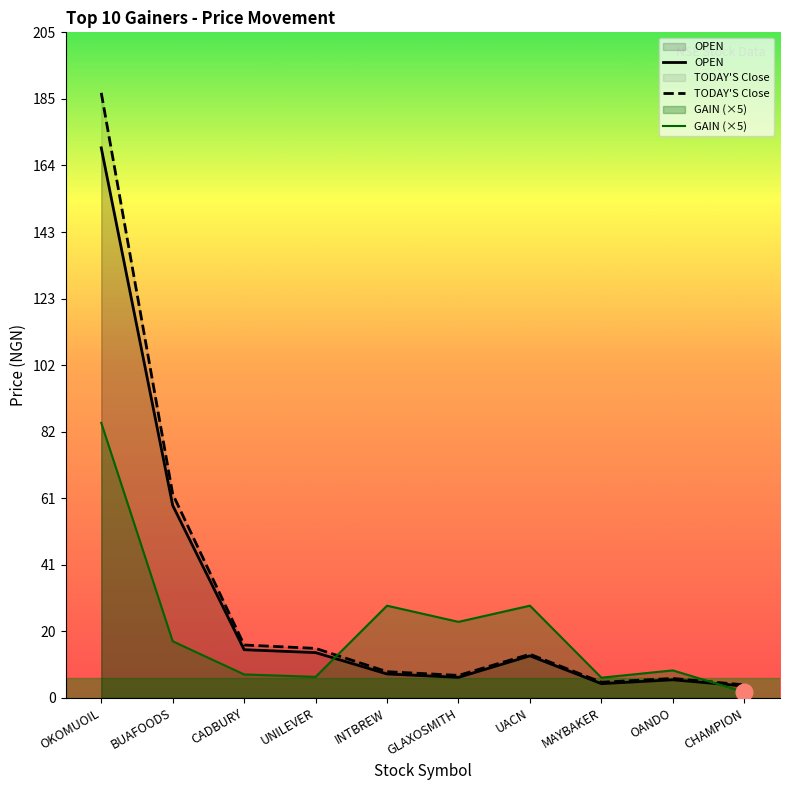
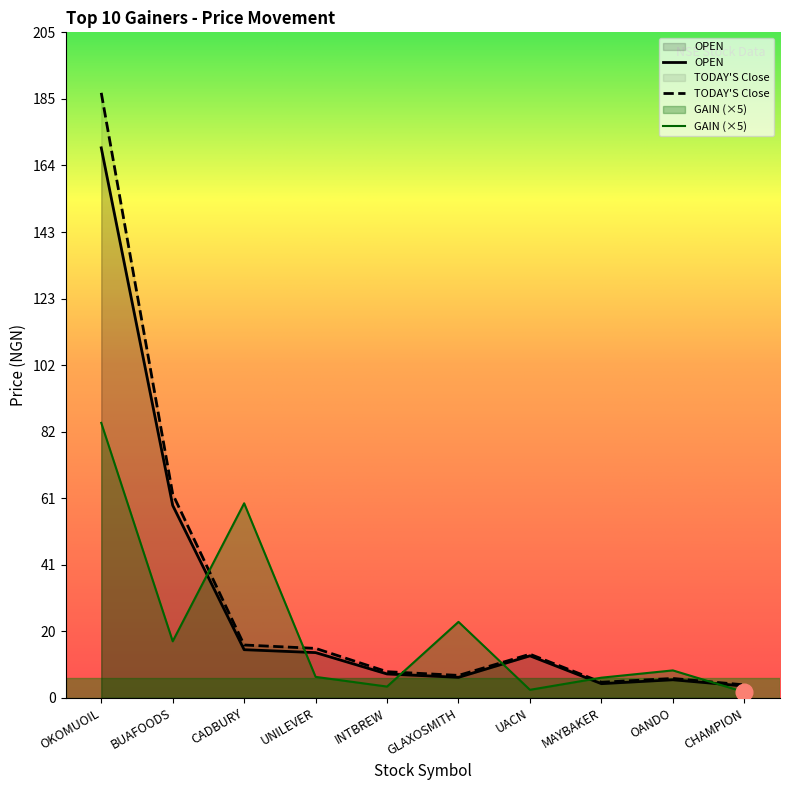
  {
    "GAIN (×5)": {
      "OKOMUOIL": 85,
      "BUAFOODS": 18,
-     "CADBURY": 7,
+     "CADBURY": 60,
      "UNILEVER": 7,
-     "INTBREW": 29,
+     "INTBREW": 4,
      "GLAXOSMITH": 24,
-     "UACN": 29,
+     "UACN": 3,
      "MAYBAKER": 6,
      "OANDO": 9
    }
  }
